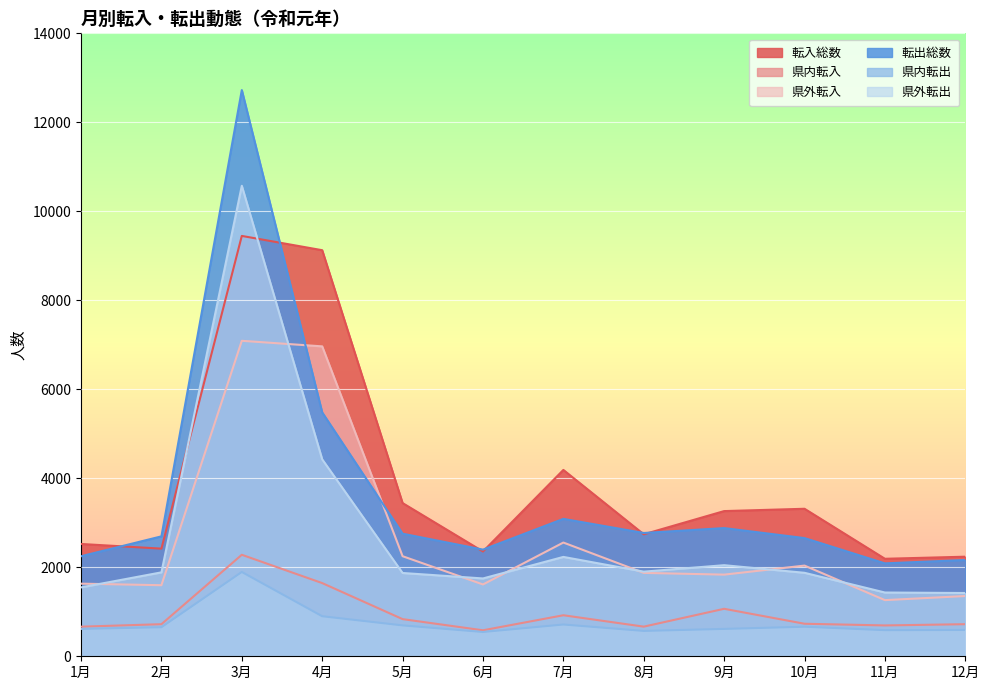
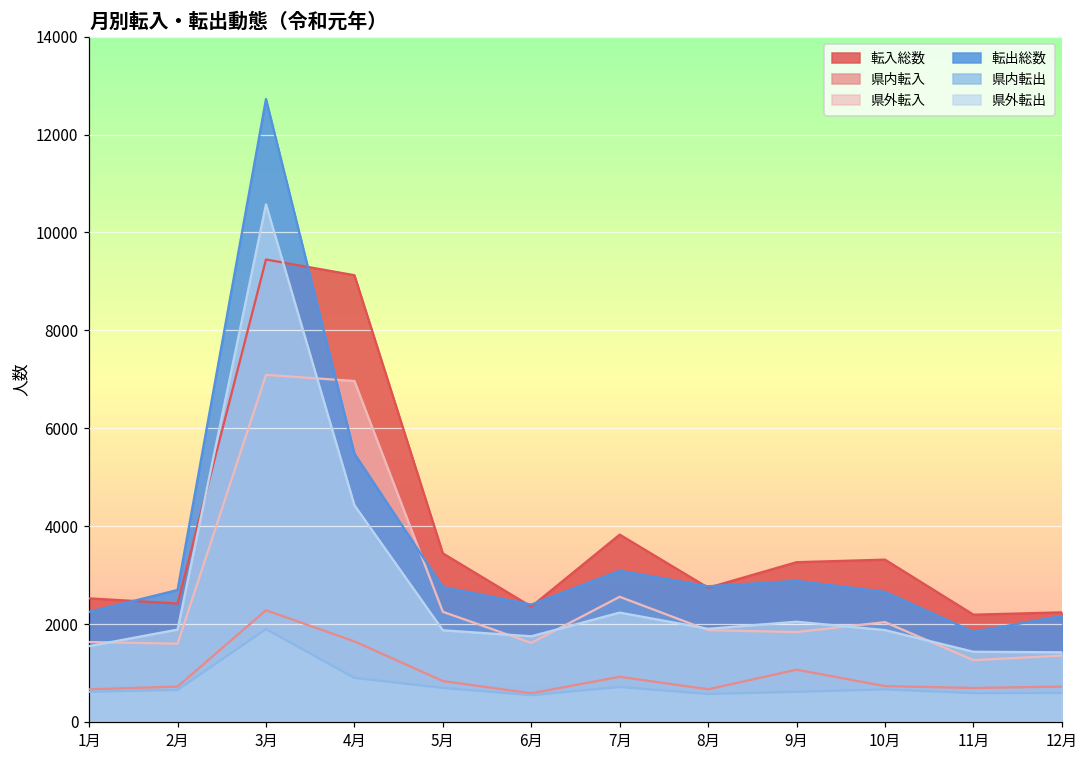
  {
    "転入総数": {
      "1月": 2500,
      "2月": 2400,
      "3月": 9400,
      "4月": 9100,
      "5月": 3400,
-     "7月": 4200,
+     "7月": 3800,
      "9月": 3300,
      "10月": 3300,
      "11月": 2200,
      "12月": 2200
    },
    "県内転入": {
      "2月": 700,
      "3月": 2300,
      "4月": 1600,
      "5月": 800,
      "7月": 900,
      "8月": 700,
      "9月": 1100,
      "10月": 700,
      "11月": 700,
      "12月": 700
    },
    "県外転入": {
      "1月": 1600,
      "2月": 1600,
      "3月": 7100,
      "4月": 7000,
      "5月": 2200,
      "6月": 1600,
      "7月": 2600,
      "9月": 1800,
      "10月": 2000,
      "11月": 1300,
      "12月": 1400
    },
    "転出総数": {
      "1月": 2200,
      "2月": 2700,
      "3月": 12700,
      "4月": 5500,
      "5月": 2800,
      "7月": 3100,
      "9月": 2900,
      "10月": 2700,
-     "11月": 2100,
+     "11月": 1800,
      "12月": 2200
    }
  }
